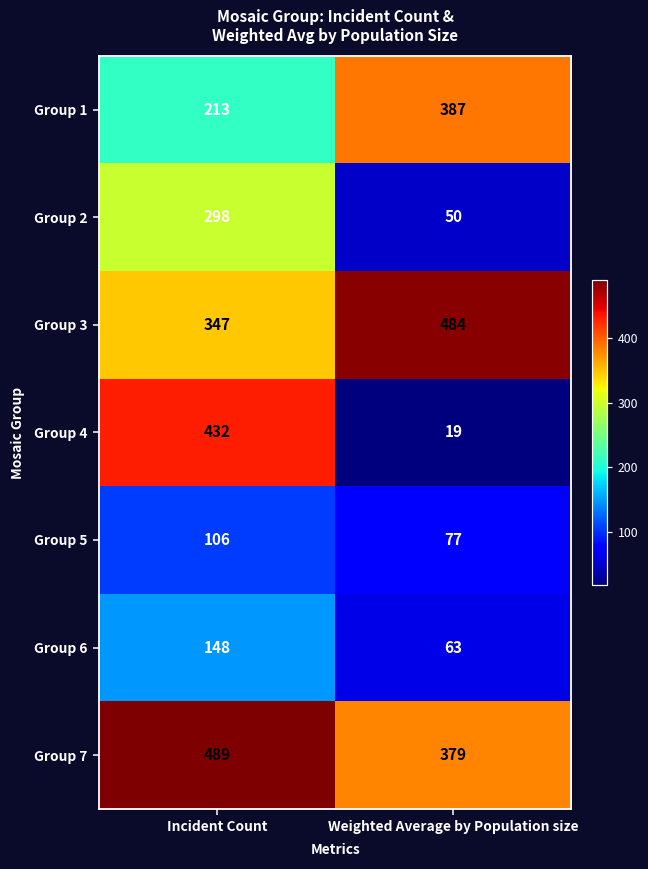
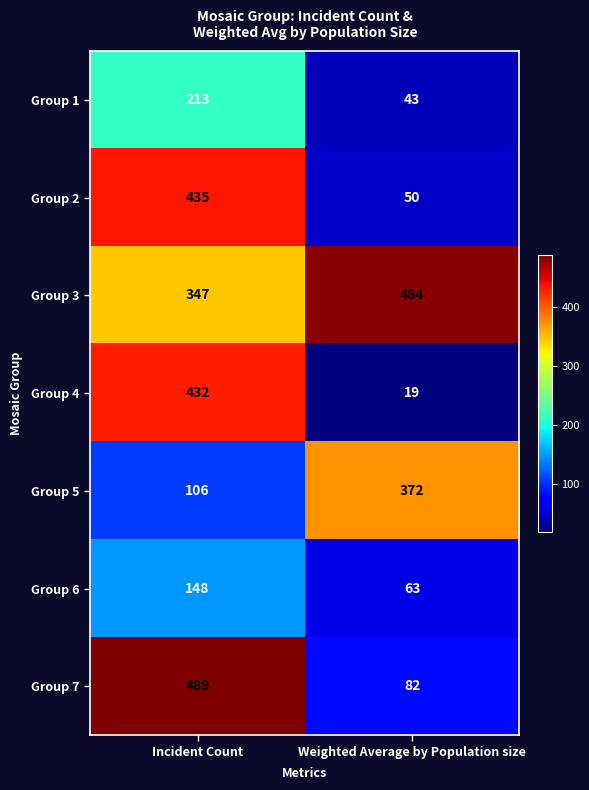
  {
    "Group 1": {
      "Incident Count": 213,
-     "Weighted Average by Population size": 387
+     "Weighted Average by Population size": 43
    },
    "Group 2": {
-     "Incident Count": 298,
+     "Incident Count": 435,
      "Weighted Average by Population size": 50
    },
    "Group 3": {
      "Incident Count": 347,
      "Weighted Average by Population size": 484
    },
    "Group 4": {
      "Incident Count": 432,
      "Weighted Average by Population size": 19
    },
    "Group 5": {
      "Incident Count": 106,
-     "Weighted Average by Population size": 77
+     "Weighted Average by Population size": 372
    },
    "Group 6": {
      "Incident Count": 148,
      "Weighted Average by Population size": 63
    },
    "Group 7": {
      "Incident Count": 489,
-     "Weighted Average by Population size": 379
+     "Weighted Average by Population size": 82
    }
  }
